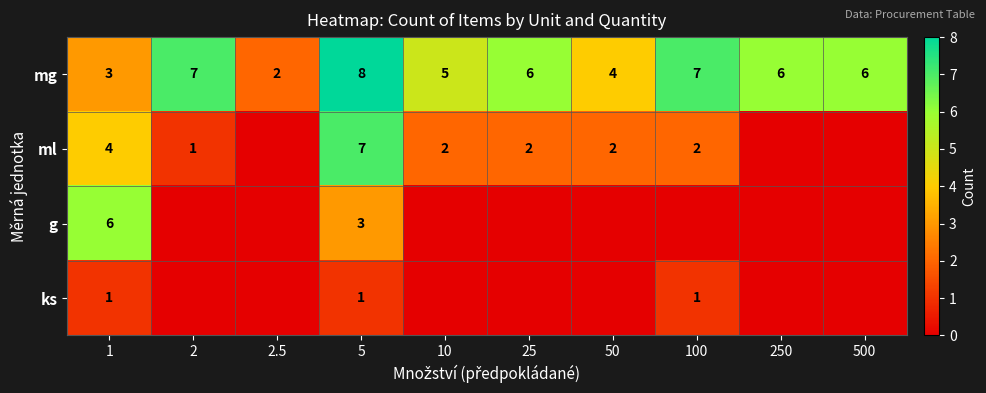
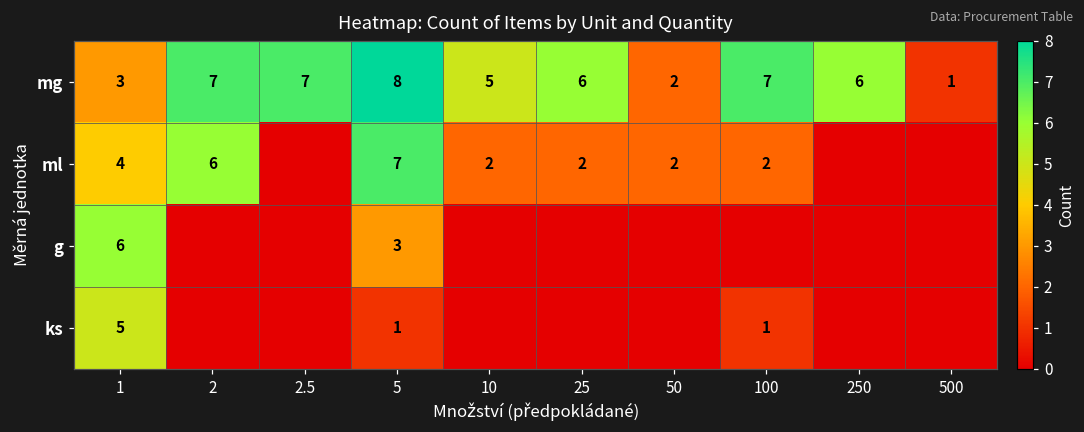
  {
    "mg": {
      "1": 3,
      "2": 7,
-     "2.5": 2,
+     "2.5": 7,
      "5": 8,
      "10": 5,
      "25": 6,
-     "50": 4,
+     "50": 2,
      "100": 7,
      "250": 6,
-     "500": 6
+     "500": 1
    },
    "ml": {
      "1": 4,
-     "2": 1,
+     "2": 6,
      "5": 7,
      "10": 2,
      "25": 2,
      "50": 2,
      "100": 2
    },
    "g": {
      "1": 6,
      "5": 3
    },
    "ks": {
-     "1": 1,
+     "1": 5,
      "5": 1,
      "100": 1
    }
  }
